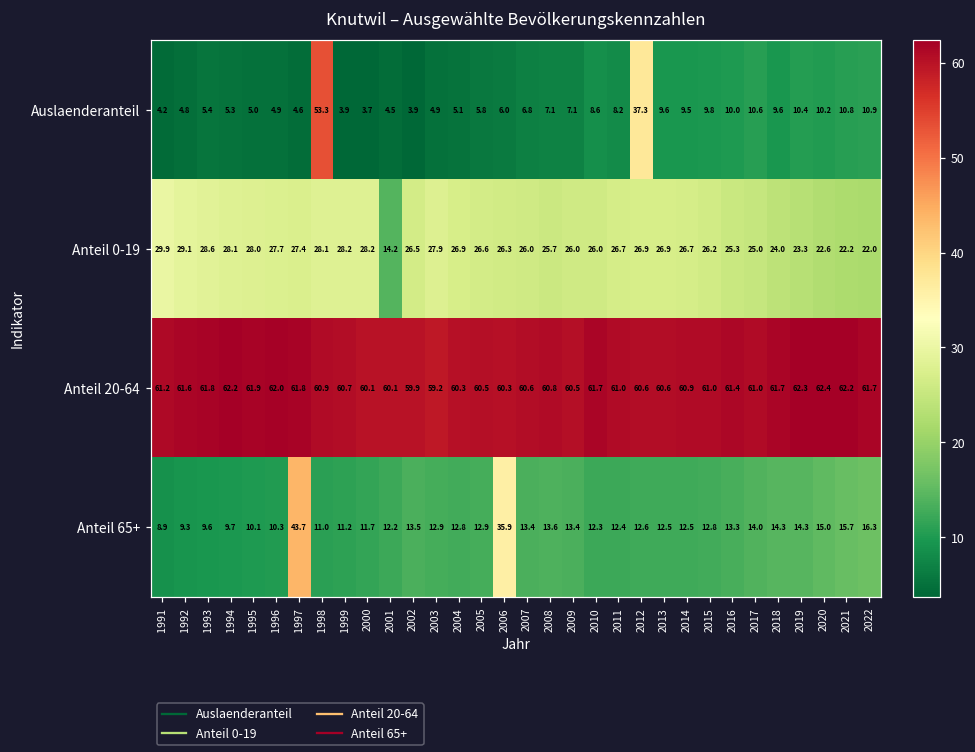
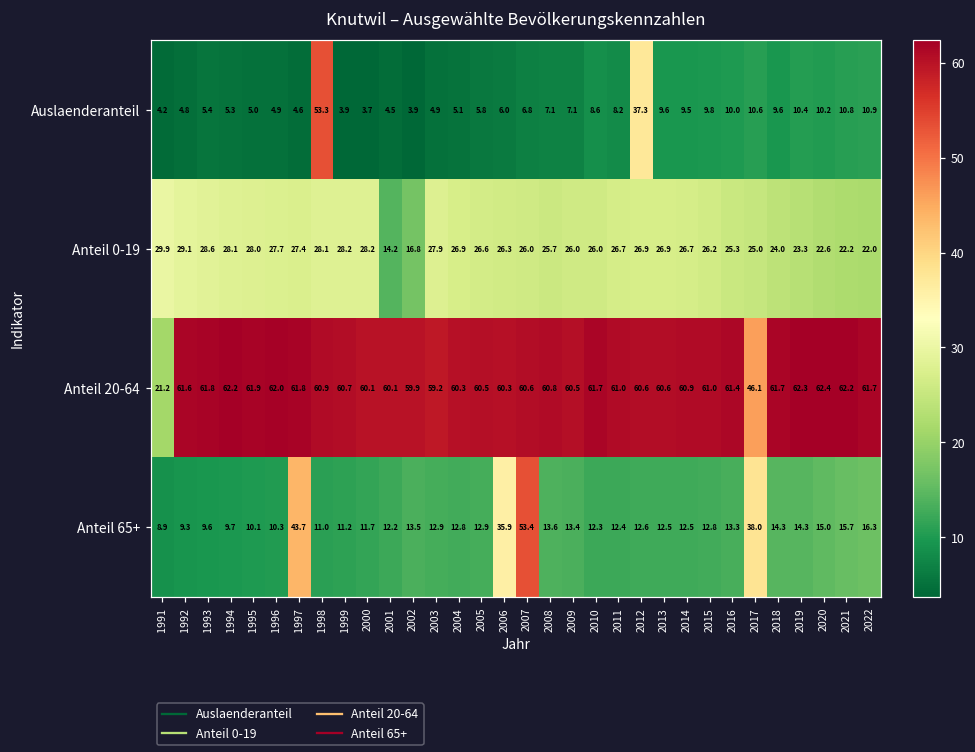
  {
    "Auslaenderanteil": {
      "1991": 4.2,
      "1992": 4.8,
      "1993": 5.4,
      "1994": 5.3,
      "1995": 5.0,
      "1996": 4.9,
      "1997": 4.6,
      "1998": 53.3,
      "1999": 3.9,
      "2000": 3.7,
      "2001": 4.5,
      "2002": 3.9,
      "2003": 4.9,
      "2004": 5.1,
      "2005": 5.8,
      "2006": 6.0,
      "2007": 6.8,
      "2008": 7.1,
      "2009": 7.1,
      "2010": 8.6,
      "2011": 8.2,
      "2012": 37.3,
      "2013": 9.6,
      "2014": 9.5,
      "2015": 9.8,
      "2016": 10.0,
      "2017": 10.6,
      "2018": 9.6,
      "2019": 10.4,
      "2020": 10.2,
      "2021": 10.8,
      "2022": 10.9
    },
    "Anteil 0-19": {
      "1991": 29.9,
      "1992": 29.1,
      "1993": 28.6,
      "1994": 28.1,
      "1995": 28.0,
      "1996": 27.7,
      "1997": 27.4,
      "1998": 28.1,
      "1999": 28.2,
      "2000": 28.2,
      "2001": 14.2,
-     "2002": 26.5,
+     "2002": 16.8,
      "2003": 27.9,
      "2004": 26.9,
      "2005": 26.6,
      "2006": 26.3,
      "2007": 26.0,
      "2008": 25.7,
      "2009": 26.0,
      "2010": 26.0,
      "2011": 26.7,
      "2012": 26.9,
      "2013": 26.9,
      "2014": 26.7,
      "2015": 26.2,
      "2016": 25.3,
      "2017": 25.0,
      "2018": 24.0,
      "2019": 23.3,
      "2020": 22.6,
      "2021": 22.2,
      "2022": 22.0
    },
    "Anteil 20-64": {
-     "1991": 61.2,
+     "1991": 21.2,
      "1992": 61.6,
      "1993": 61.8,
      "1994": 62.2,
      "1995": 61.9,
      "1996": 62.0,
      "1997": 61.8,
      "1998": 60.9,
      "1999": 60.7,
      "2000": 60.1,
      "2001": 60.1,
      "2002": 59.9,
      "2003": 59.2,
      "2004": 60.3,
      "2005": 60.5,
      "2006": 60.3,
      "2007": 60.6,
      "2008": 60.8,
      "2009": 60.5,
      "2010": 61.7,
      "2011": 61.0,
      "2012": 60.6,
      "2013": 60.6,
      "2014": 60.9,
      "2015": 61.0,
      "2016": 61.4,
-     "2017": 61.0,
+     "2017": 46.1,
      "2018": 61.7,
      "2019": 62.3,
      "2020": 62.4,
      "2021": 62.2,
      "2022": 61.7
    },
    "Anteil 65+": {
      "1991": 8.9,
      "1992": 9.3,
      "1993": 9.6,
      "1994": 9.7,
      "1995": 10.1,
      "1996": 10.3,
      "1997": 43.7,
      "1998": 11.0,
      "1999": 11.2,
      "2000": 11.7,
      "2001": 12.2,
      "2002": 13.5,
      "2003": 12.9,
      "2004": 12.8,
      "2005": 12.9,
      "2006": 35.9,
-     "2007": 13.4,
+     "2007": 53.4,
      "2008": 13.6,
      "2009": 13.4,
      "2010": 12.3,
      "2011": 12.4,
      "2012": 12.6,
      "2013": 12.5,
      "2014": 12.5,
      "2015": 12.8,
      "2016": 13.3,
-     "2017": 14.0,
+     "2017": 38.0,
      "2018": 14.3,
      "2019": 14.3,
      "2020": 15.0,
      "2021": 15.7,
      "2022": 16.3
    }
  }
